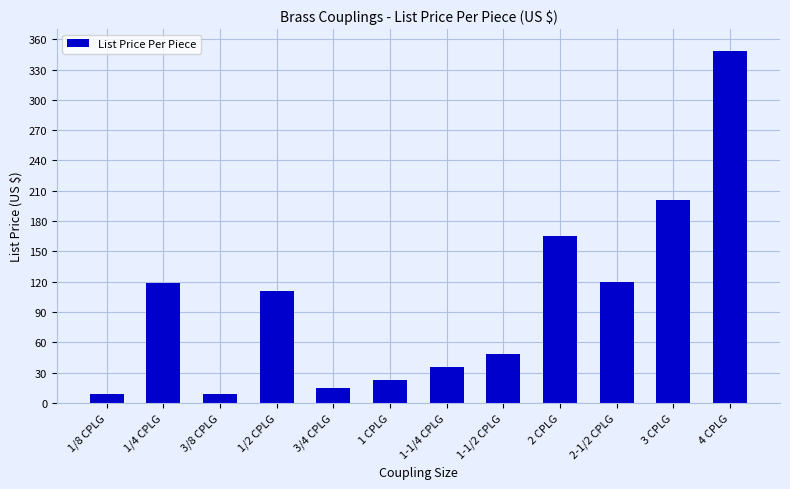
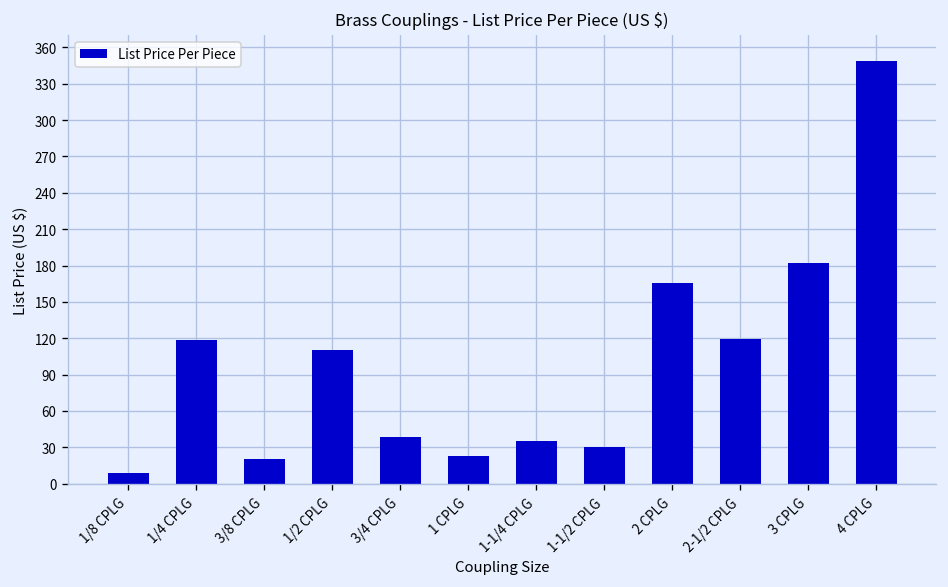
  {
    "1/8 CPLG": 9,
    "1/4 CPLG": 118,
-   "3/8 CPLG": 9,
+   "3/8 CPLG": 21,
    "1/2 CPLG": 110,
-   "3/4 CPLG": 15,
+   "3/4 CPLG": 39,
    "1 CPLG": 23,
    "1-1/4 CPLG": 35,
-   "1-1/2 CPLG": 48,
+   "1-1/2 CPLG": 30,
    "2 CPLG": 166,
    "2-1/2 CPLG": 120,
-   "3 CPLG": 201,
+   "3 CPLG": 182,
    "4 CPLG": 348
  }
